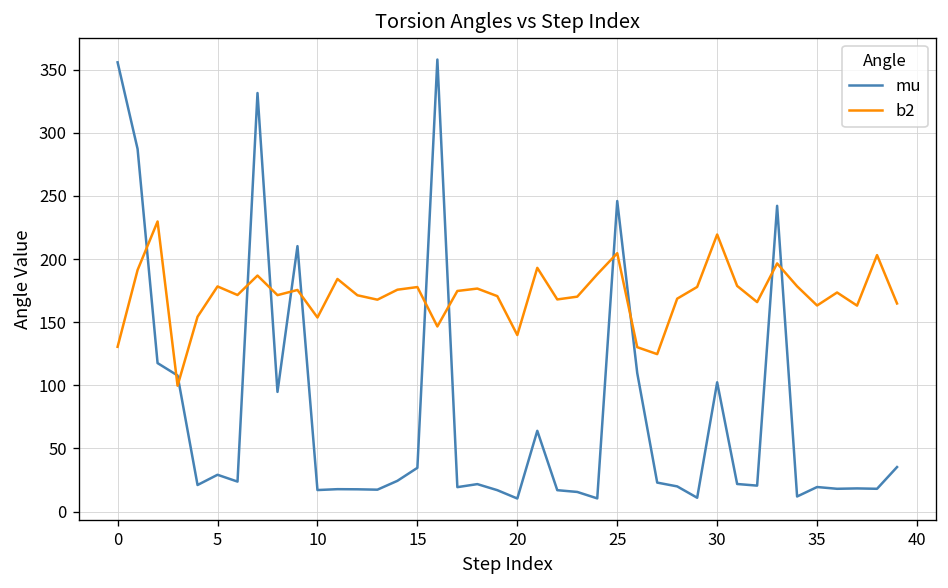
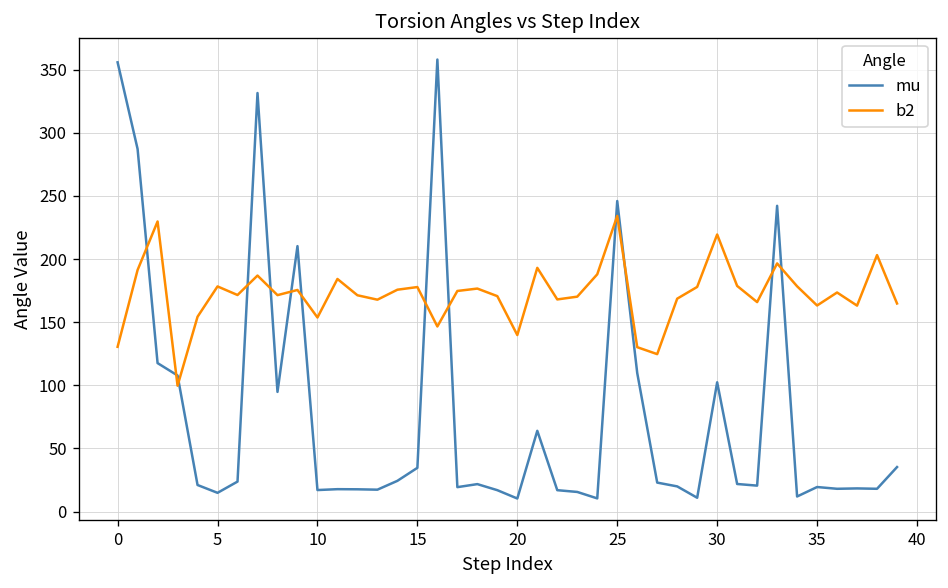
  {
    "mu": {
      "0": 356,
-     "5": 29,
+     "5": 15,
      "10": 17,
      "15": 35,
      "20": 10,
      "25": 246,
      "30": 102,
      "35": 20
    },
    "b2": {
      "0": 131,
      "5": 178,
      "10": 154,
      "15": 178,
      "20": 140,
-     "25": 205,
+     "25": 234,
      "30": 219,
      "35": 163
    }
  }
